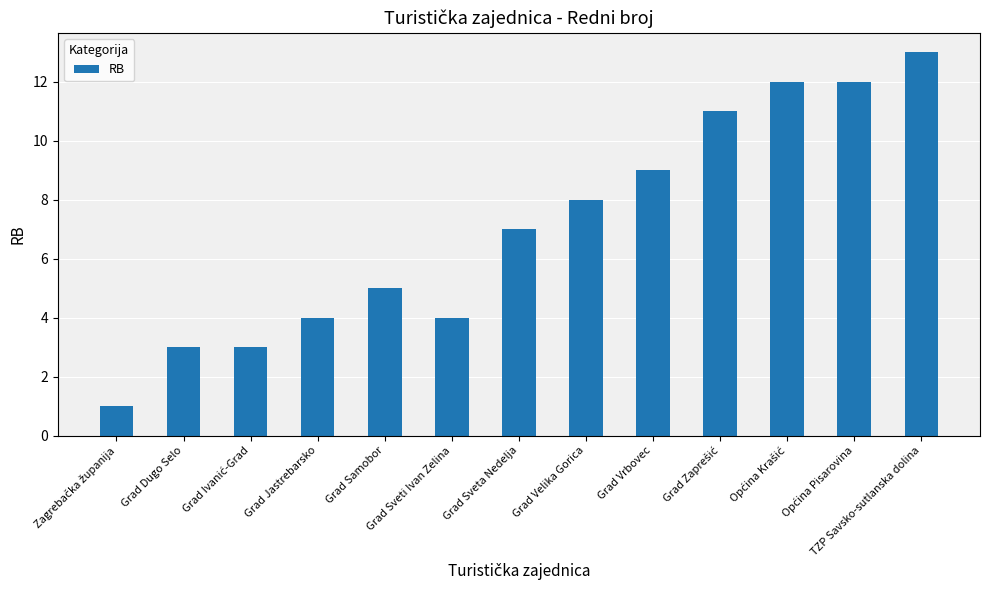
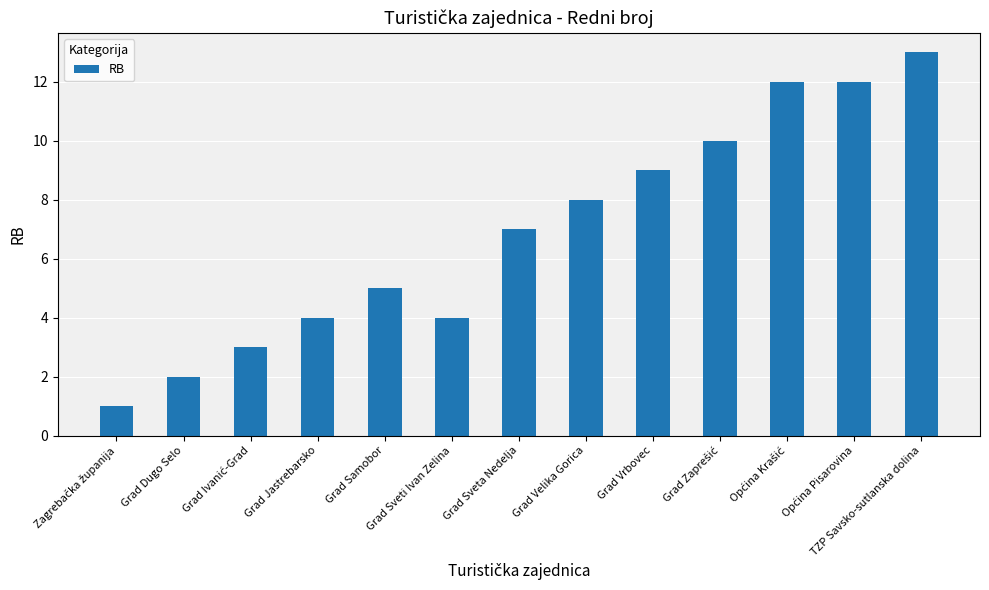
  {
    "Zagrebačka županija": 1,
-   "Grad Dugo Selo": 3,
+   "Grad Dugo Selo": 2,
    "Grad Ivanić-Grad": 3,
    "Grad Jastrebarsko": 4,
    "Grad Samobor": 5,
    "Grad Sveti Ivan Zelina": 4,
    "Grad Sveta Nedelja": 7,
    "Grad Velika Gorica": 8,
    "Grad Vrbovec": 9,
-   "Grad Zaprešić": 11,
+   "Grad Zaprešić": 10,
    "Općina Krašić": 12,
    "Općina Pisarovina": 12,
    "TZP Savsko-sutlanska dolina": 13
  }
